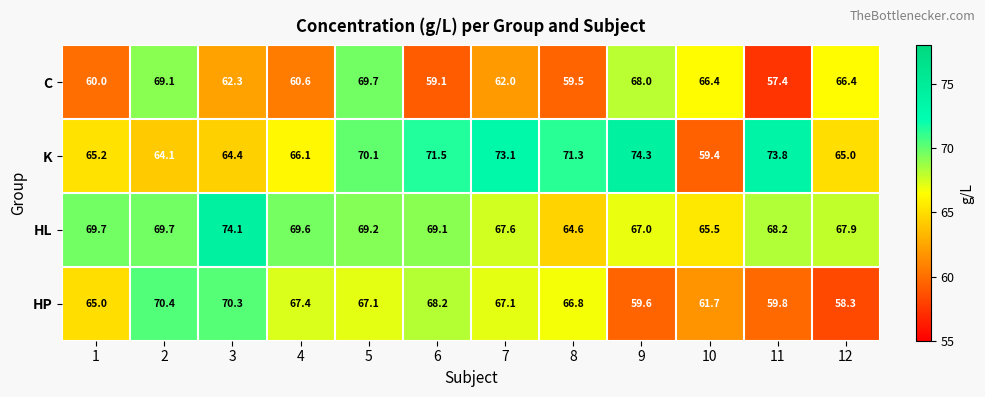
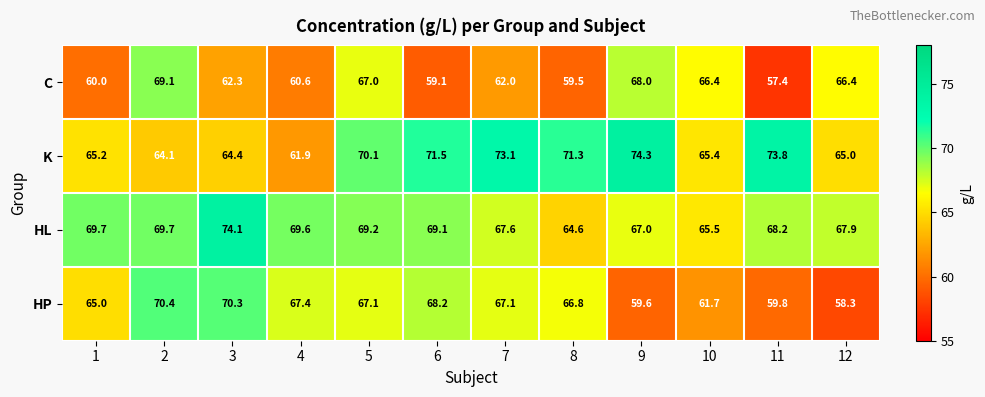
  {
    "C": {
      "1": 60.0,
      "2": 69.1,
      "3": 62.3,
      "4": 60.6,
-     "5": 69.7,
+     "5": 67.0,
      "6": 59.1,
      "7": 62.0,
      "8": 59.5,
      "9": 68.0,
      "10": 66.4,
      "11": 57.4,
      "12": 66.4
    },
    "K": {
      "1": 65.2,
      "2": 64.1,
      "3": 64.4,
-     "4": 66.1,
+     "4": 61.9,
      "5": 70.1,
      "6": 71.5,
      "7": 73.1,
      "8": 71.3,
      "9": 74.3,
-     "10": 59.4,
+     "10": 65.4,
      "11": 73.8,
      "12": 65.0
    },
    "HL": {
      "1": 69.7,
      "2": 69.7,
      "3": 74.1,
      "4": 69.6,
      "5": 69.2,
      "6": 69.1,
      "7": 67.6,
      "8": 64.6,
      "9": 67.0,
      "10": 65.5,
      "11": 68.2,
      "12": 67.9
    },
    "HP": {
      "1": 65.0,
      "2": 70.4,
      "3": 70.3,
      "4": 67.4,
      "5": 67.1,
      "6": 68.2,
      "7": 67.1,
      "8": 66.8,
      "9": 59.6,
      "10": 61.7,
      "11": 59.8,
      "12": 58.3
    }
  }
